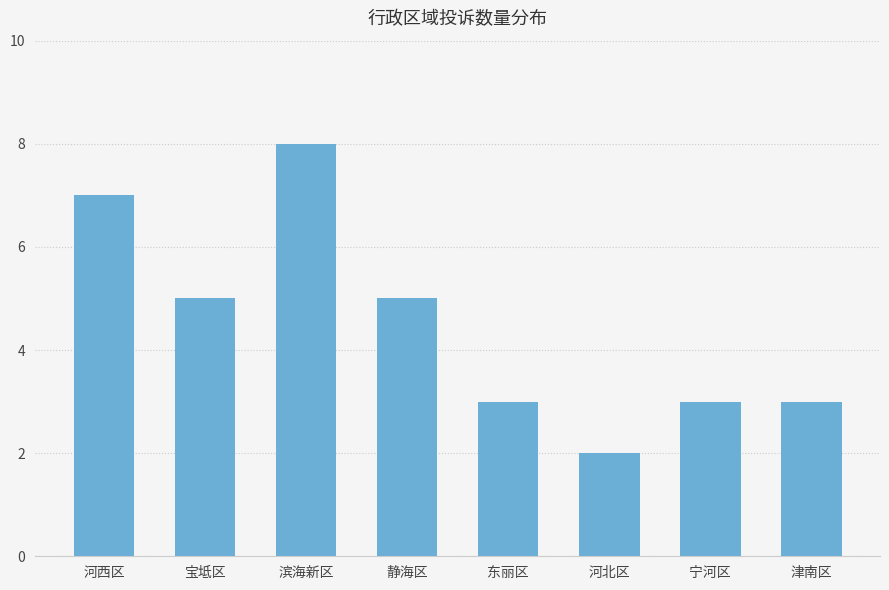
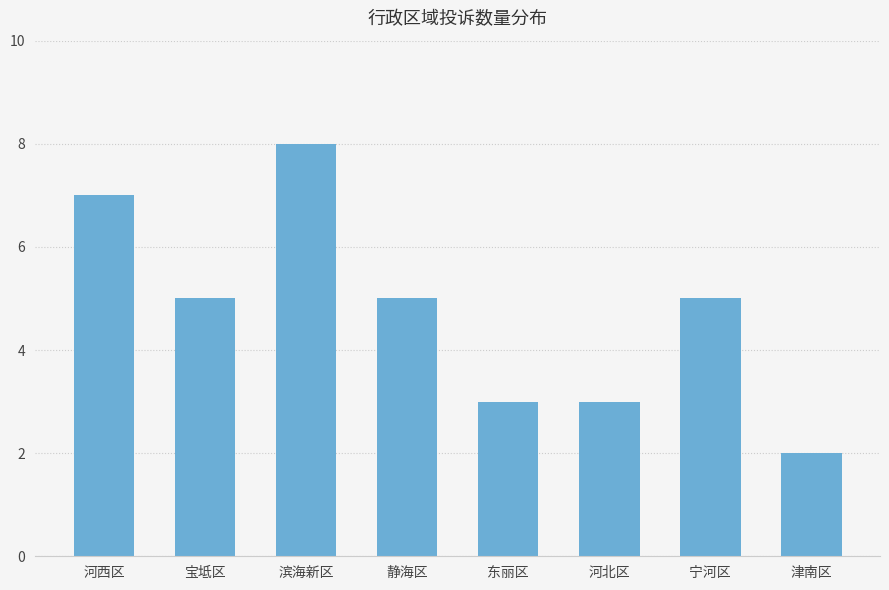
  {
    "河西区": 7,
    "宝坻区": 5,
    "滨海新区": 8,
    "静海区": 5,
    "东丽区": 3,
-   "河北区": 2,
-   "宁河区": 3,
-   "津南区": 3
+   "河北区": 3,
+   "宁河区": 5,
+   "津南区": 2
  }
